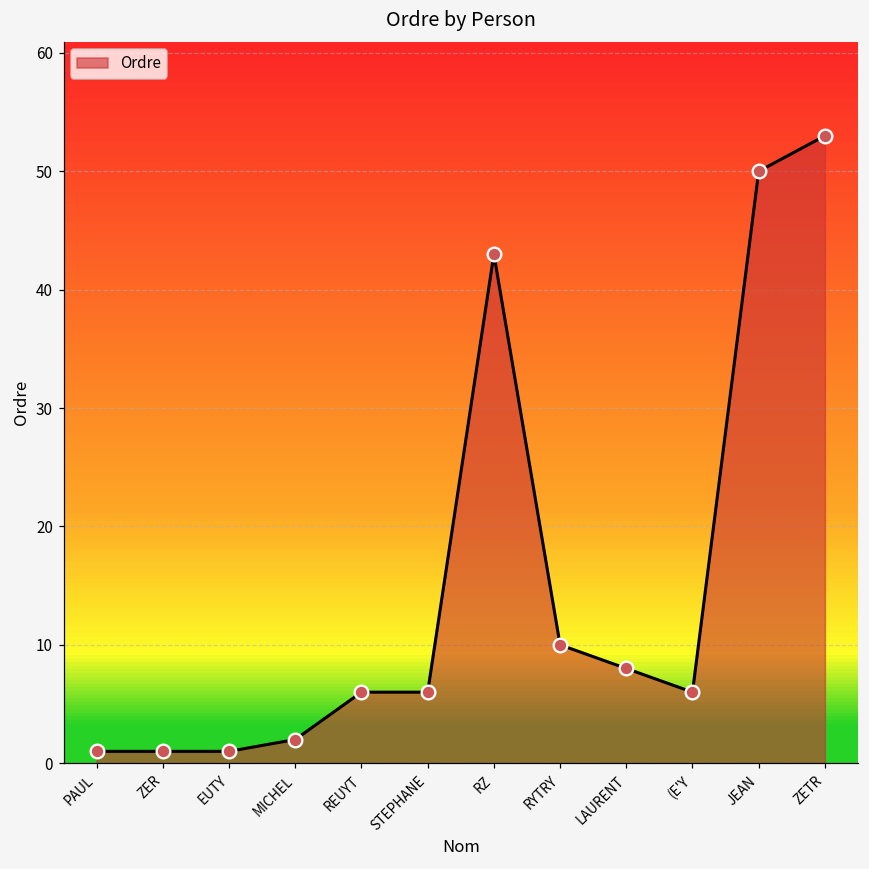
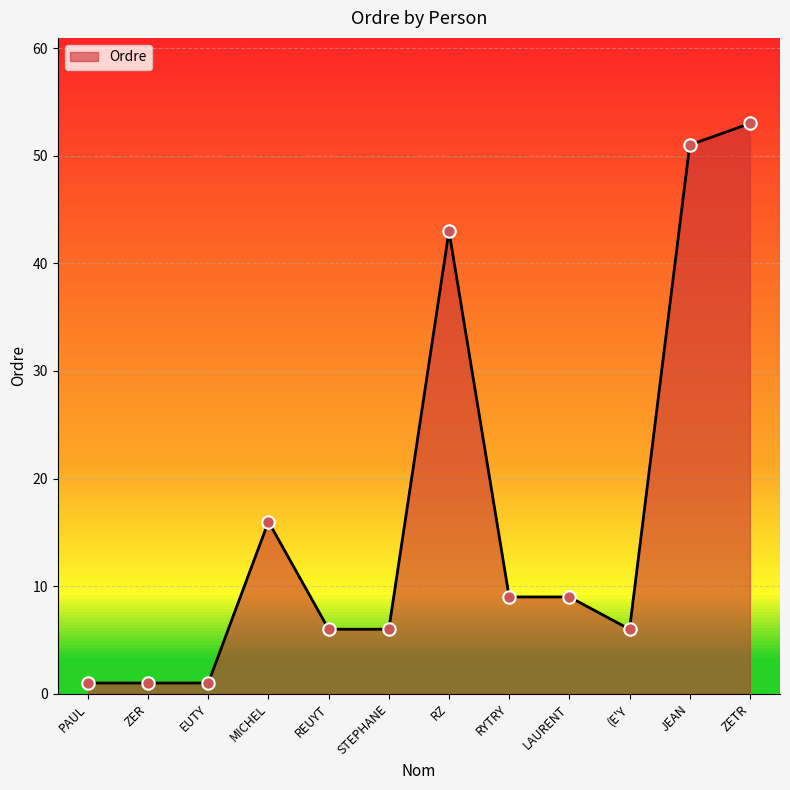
  {
    "PAUL": 1,
    "ZER": 1,
    "EUTY": 1,
-   "MICHEL": 2,
+   "MICHEL": 16,
    "REUYT": 6,
    "STEPHANE": 6,
    "RZ": 43,
-   "RYTRY": 10,
-   "LAURENT": 8,
+   "RYTRY": 9,
+   "LAURENT": 9,
    "(E'Y": 6,
-   "JEAN": 50,
+   "JEAN": 51,
    "ZETR": 53
  }
